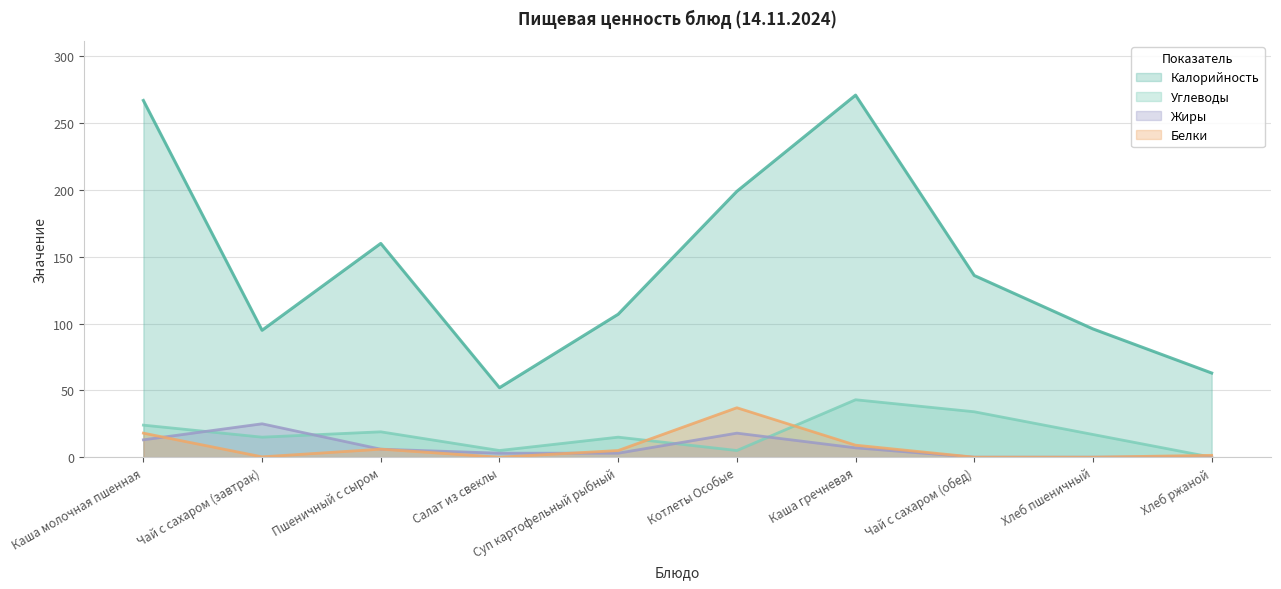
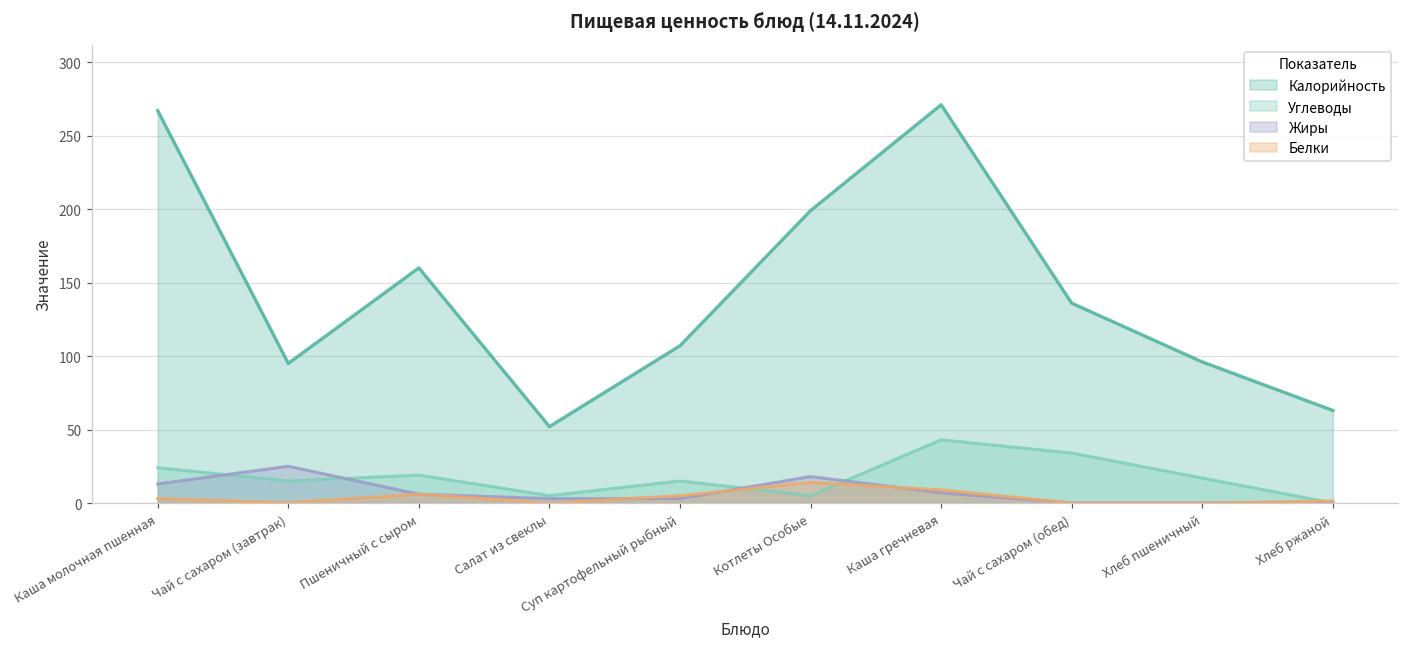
  {
    "Белки": {
-     "Каша молочная пшенная": 18,
+     "Каша молочная пшенная": 3,
      "Чай с сахаром (завтрак)": 0,
      "Салат из свеклы": 0,
      "Суп картофельный рыбный": 5,
-     "Котлеты Особые": 37,
+     "Котлеты Особые": 14,
      "Каша гречневая": 9
    }
  }
